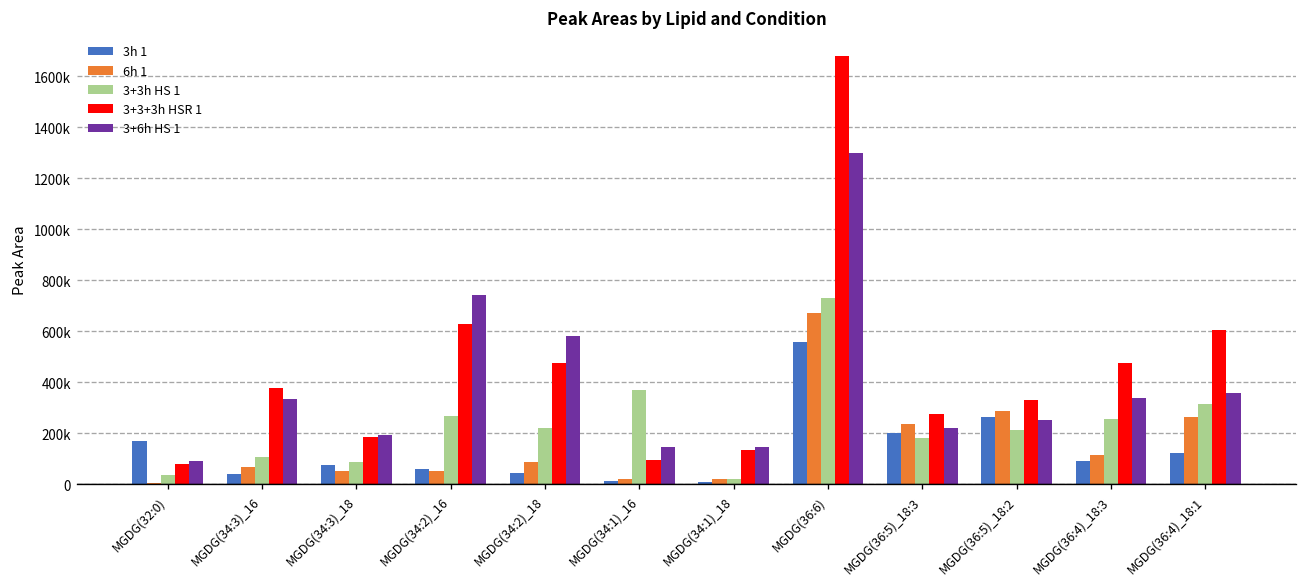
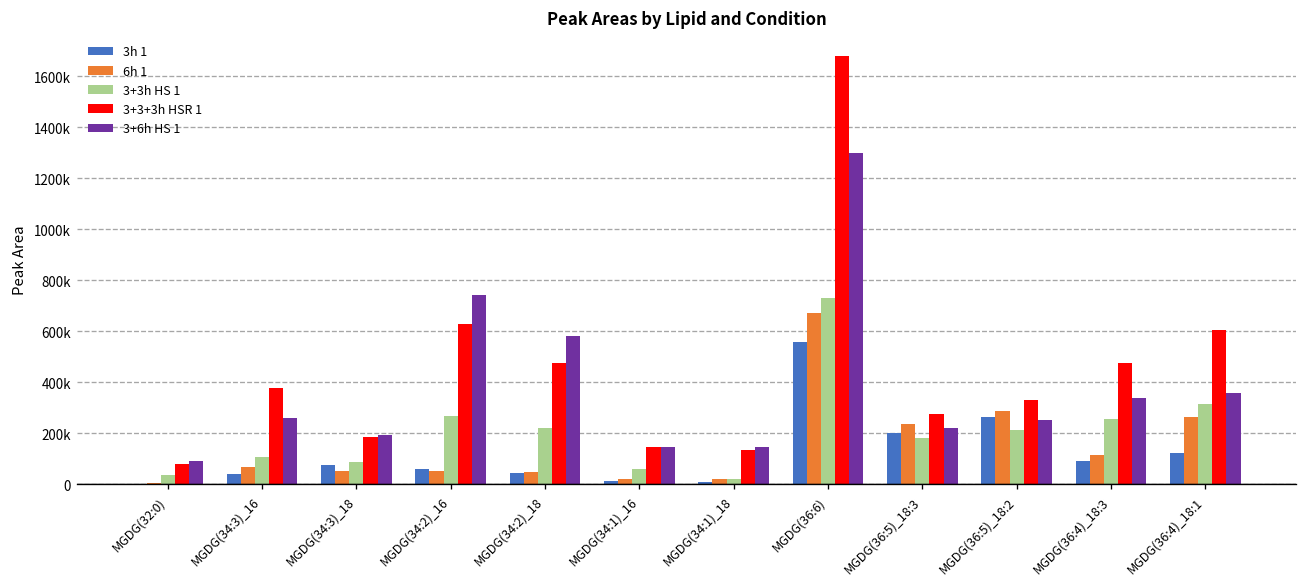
  {
    "3h 1": {
-     "MGDG(32:0)": 170000,
+     "MGDG(32:0)": 0,
      "MGDG(34:3)_16": 40000,
      "MGDG(34:3)_18": 80000,
      "MGDG(34:2)_16": 60000,
      "MGDG(34:2)_18": 40000,
      "MGDG(36:6)": 560000,
      "MGDG(36:5)_18:3": 200000,
      "MGDG(36:5)_18:2": 260000,
      "MGDG(36:4)_18:3": 90000,
      "MGDG(36:4)_18:1": 120000
    },
    "6h 1": {
      "MGDG(34:3)_16": 70000,
      "MGDG(34:3)_18": 50000,
      "MGDG(34:2)_16": 50000,
-     "MGDG(34:2)_18": 90000,
+     "MGDG(34:2)_18": 50000,
      "MGDG(34:1)_16": 20000,
      "MGDG(34:1)_18": 20000,
      "MGDG(36:6)": 670000,
      "MGDG(36:5)_18:3": 240000,
      "MGDG(36:5)_18:2": 290000,
      "MGDG(36:4)_18:3": 110000,
      "MGDG(36:4)_18:1": 270000
    },
    "3+3h HS 1": {
      "MGDG(32:0)": 40000,
      "MGDG(34:3)_16": 110000,
      "MGDG(34:3)_18": 90000,
      "MGDG(34:2)_16": 270000,
      "MGDG(34:2)_18": 220000,
-     "MGDG(34:1)_16": 370000,
+     "MGDG(34:1)_16": 60000,
      "MGDG(34:1)_18": 20000,
      "MGDG(36:6)": 730000,
      "MGDG(36:5)_18:3": 180000,
      "MGDG(36:5)_18:2": 210000,
      "MGDG(36:4)_18:3": 260000,
      "MGDG(36:4)_18:1": 320000
    },
    "3+3+3h HSR 1": {
      "MGDG(32:0)": 80000,
      "MGDG(34:3)_16": 380000,
      "MGDG(34:3)_18": 190000,
      "MGDG(34:2)_16": 630000,
      "MGDG(34:2)_18": 480000,
-     "MGDG(34:1)_16": 100000,
+     "MGDG(34:1)_16": 150000,
      "MGDG(34:1)_18": 130000,
      "MGDG(36:6)": 1680000,
      "MGDG(36:5)_18:3": 280000,
      "MGDG(36:5)_18:2": 330000,
      "MGDG(36:4)_18:3": 480000,
      "MGDG(36:4)_18:1": 600000
    },
    "3+6h HS 1": {
      "MGDG(32:0)": 90000,
-     "MGDG(34:3)_16": 330000,
+     "MGDG(34:3)_16": 260000,
      "MGDG(34:3)_18": 190000,
      "MGDG(34:2)_16": 740000,
      "MGDG(34:2)_18": 580000,
      "MGDG(34:1)_16": 150000,
      "MGDG(34:1)_18": 150000,
      "MGDG(36:6)": 1300000,
      "MGDG(36:5)_18:3": 220000,
      "MGDG(36:5)_18:2": 250000,
      "MGDG(36:4)_18:3": 340000,
      "MGDG(36:4)_18:1": 360000
    }
  }
